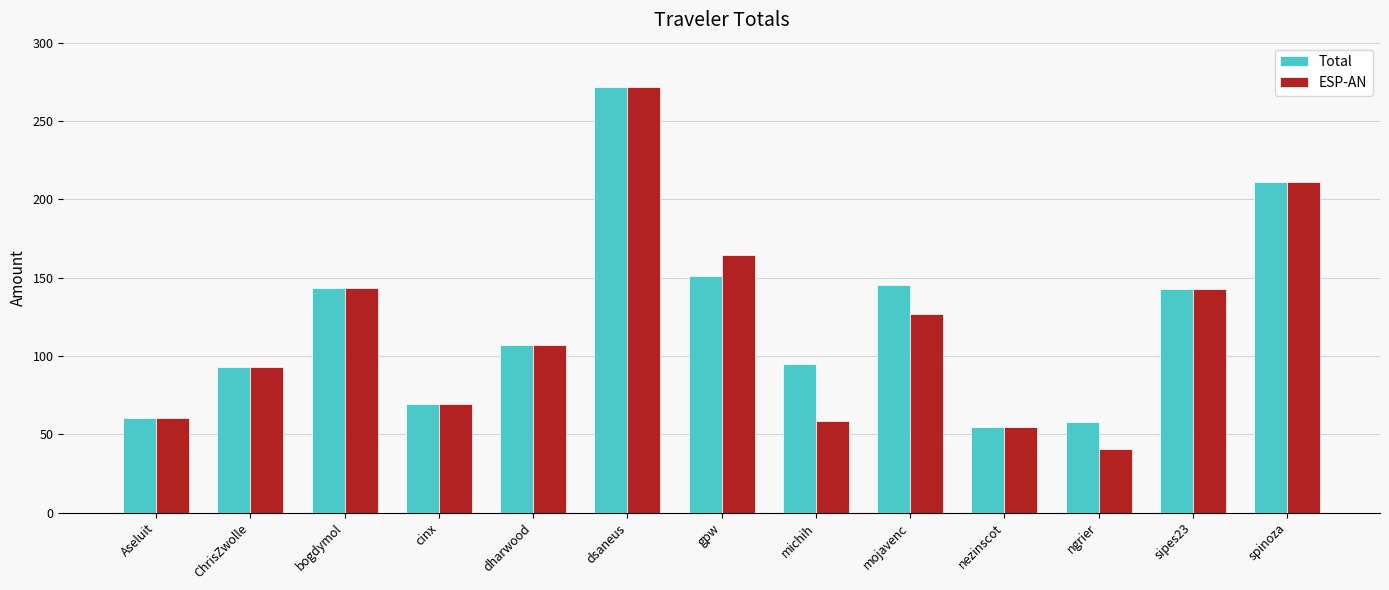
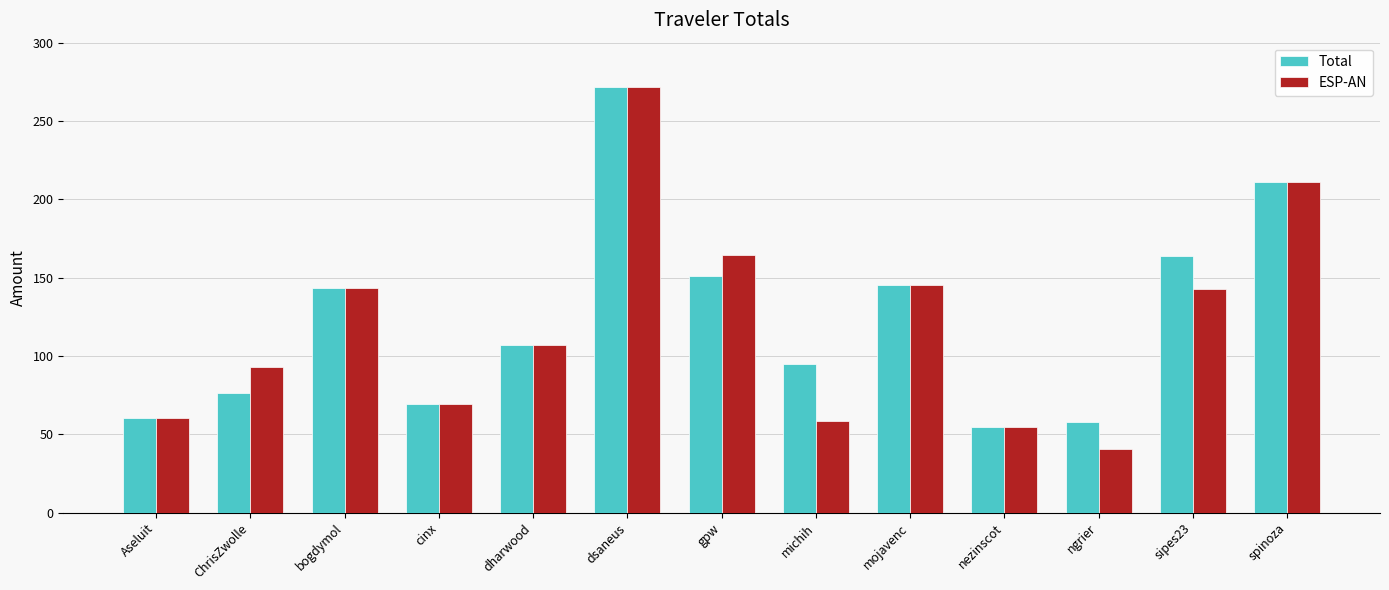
  {
    "Total": {
      "Aseluit": 61,
-     "ChrisZwolle": 93,
+     "ChrisZwolle": 76,
      "bogdymol": 144,
      "cinx": 69,
      "dharwood": 107,
      "dsaneus": 272,
      "gpw": 151,
      "michih": 95,
      "mojavenc": 145,
      "nezinscot": 54,
      "ngrier": 58,
-     "sipes23": 143,
+     "sipes23": 164,
      "spinoza": 211
    },
    "ESP-AN": {
      "Aseluit": 61,
      "ChrisZwolle": 93,
      "bogdymol": 144,
      "cinx": 69,
      "dharwood": 107,
      "dsaneus": 272,
      "gpw": 165,
      "michih": 58,
-     "mojavenc": 127,
+     "mojavenc": 145,
      "nezinscot": 54,
      "ngrier": 41,
      "sipes23": 143,
      "spinoza": 211
    }
  }
